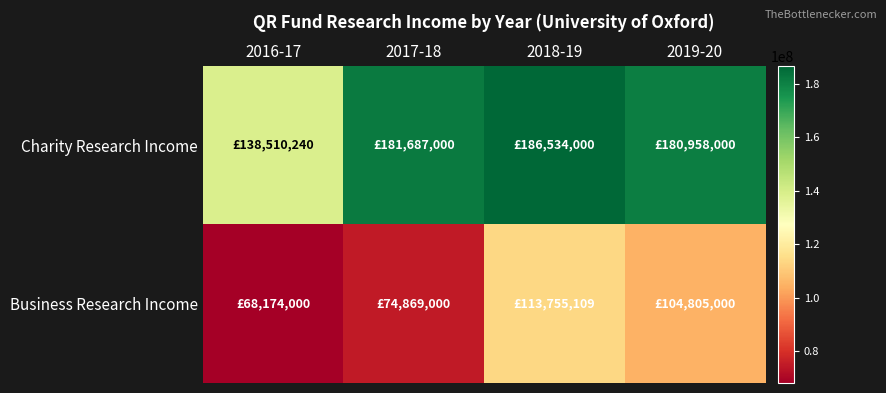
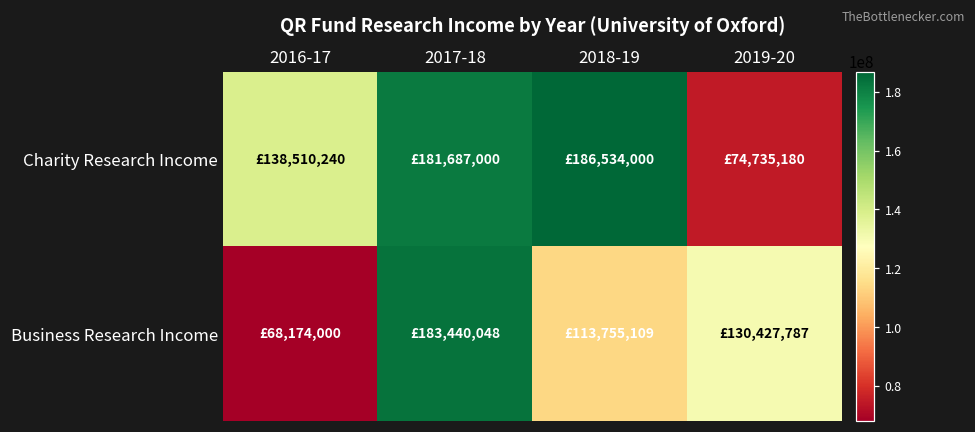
  {
    "Charity Research Income": {
      "2016-17": "£138,510,240",
      "2017-18": "£181,687,000",
      "2018-19": "£186,534,000",
-     "2019-20": "£180,958,000"
+     "2019-20": "£74,735,180"
    },
    "Business Research Income": {
      "2016-17": "£68,174,000",
-     "2017-18": "£74,869,000",
+     "2017-18": "£183,440,048",
      "2018-19": "£113,755,109",
-     "2019-20": "£104,805,000"
+     "2019-20": "£130,427,787"
    }
  }
